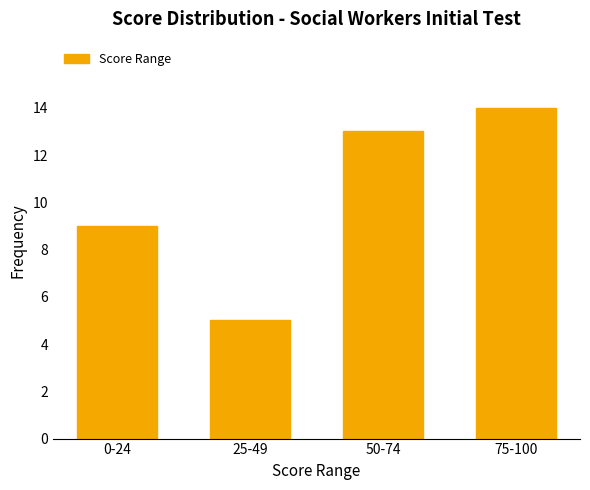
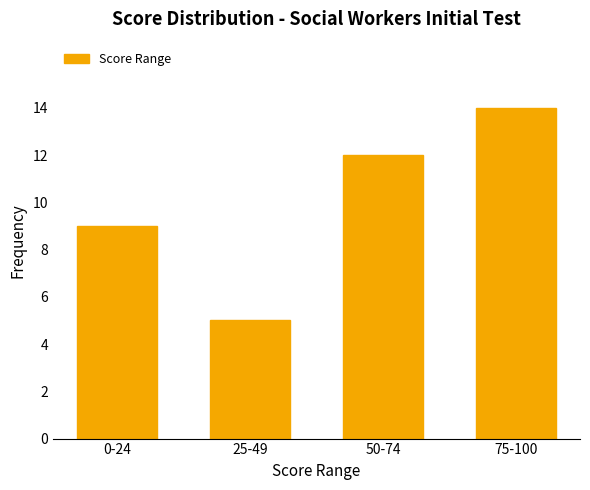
  {
    "0-24": 9,
    "25-49": 5,
-   "50-74": 13,
+   "50-74": 12,
    "75-100": 14
  }
